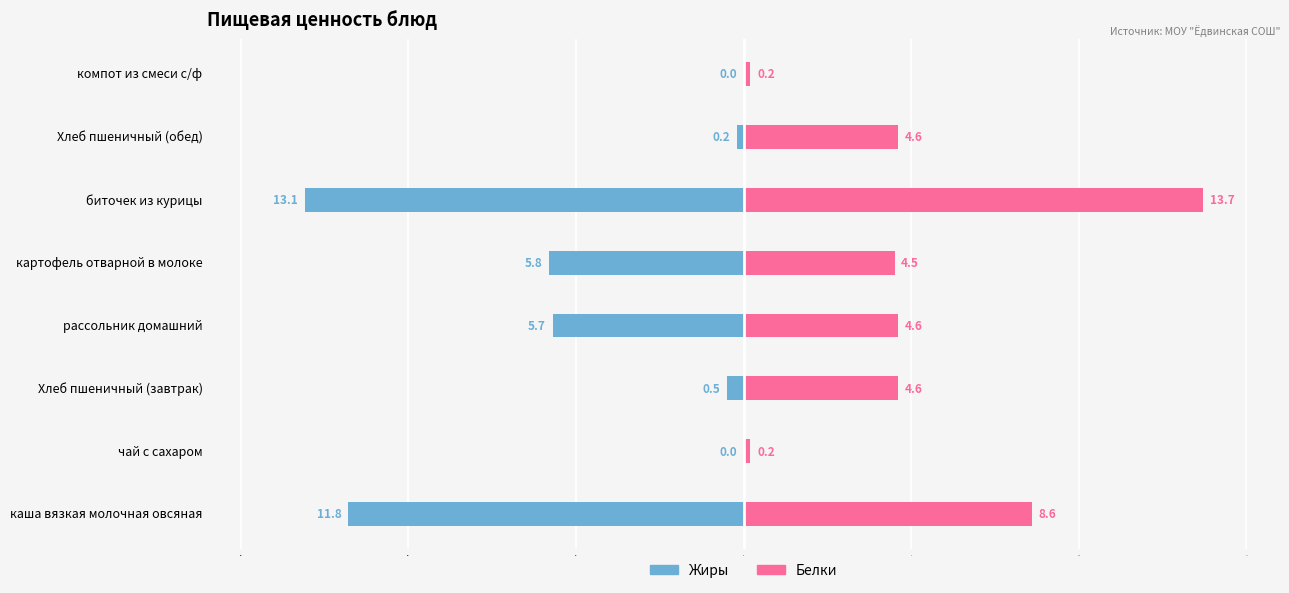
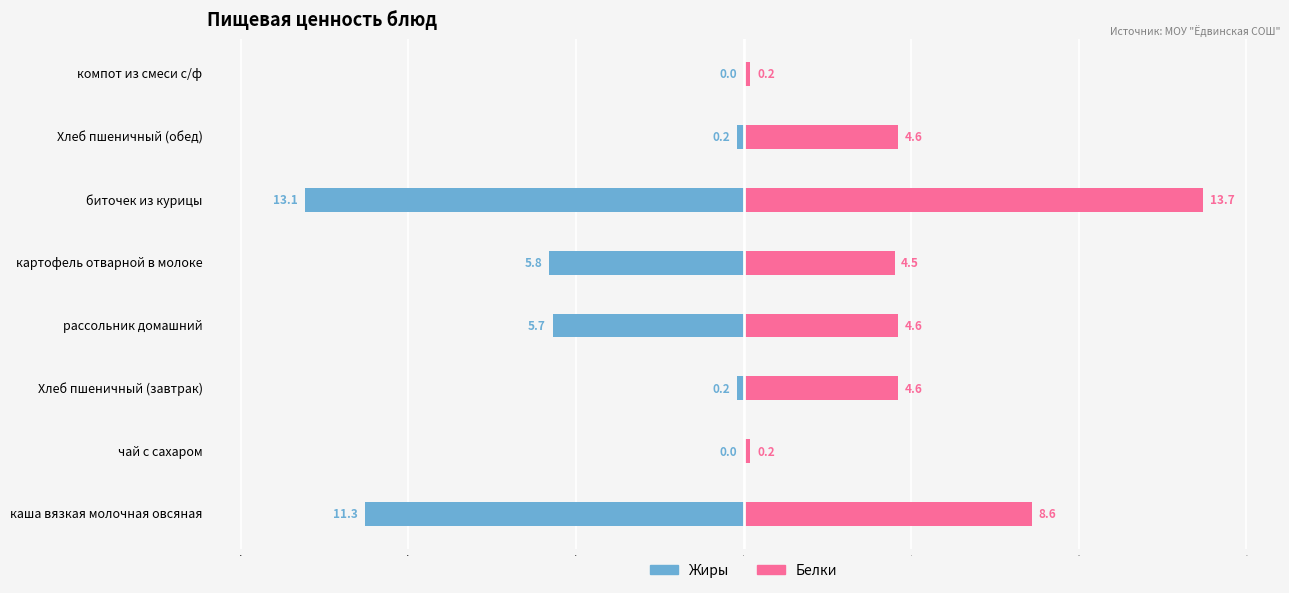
  {
    "Жиры": {
      "компот из смеси с/ф": 0.0,
-     "Хлеб пшеничный (завтрак)": 0.5,
+     "Хлеб пшеничный (завтрак)": 0.2,
      "чай с сахаром": 0.0,
-     "каша вязкая молочная овсяная": 11.8
+     "каша вязкая молочная овсяная": 11.3
    },
    "Белки": {
      "компот из смеси с/ф": 0.2,
      "Хлеб пшеничный (обед)": 4.6,
      "биточек из курицы": 13.7,
      "картофель отварной в молоке": 4.5,
      "рассольник домашний": 4.6,
      "Хлеб пшеничный (завтрак)": 4.6,
      "чай с сахаром": 0.2,
      "каша вязкая молочная овсяная": 8.6
    }
  }
